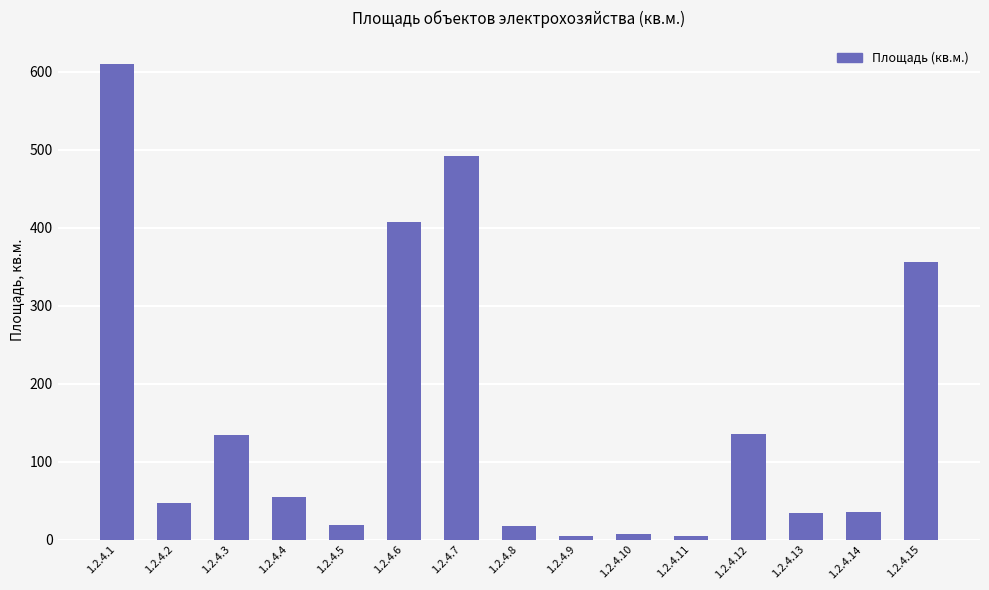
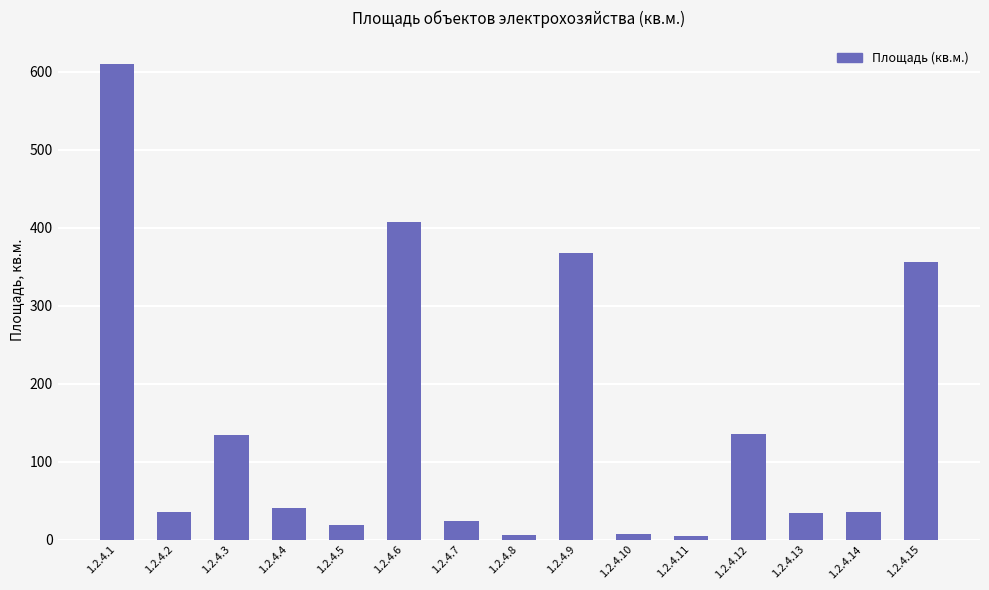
  {
    "1.2.4.1": 610,
-   "1.2.4.2": 50,
+   "1.2.4.2": 40,
    "1.2.4.3": 130,
-   "1.2.4.4": 50,
+   "1.2.4.4": 40,
    "1.2.4.5": 20,
    "1.2.4.6": 410,
-   "1.2.4.7": 490,
-   "1.2.4.8": 20,
-   "1.2.4.9": 0,
+   "1.2.4.7": 20,
+   "1.2.4.8": 10,
+   "1.2.4.9": 370,
    "1.2.4.10": 10,
    "1.2.4.11": 0,
    "1.2.4.12": 140,
    "1.2.4.13": 30,
    "1.2.4.14": 40,
    "1.2.4.15": 360
  }
